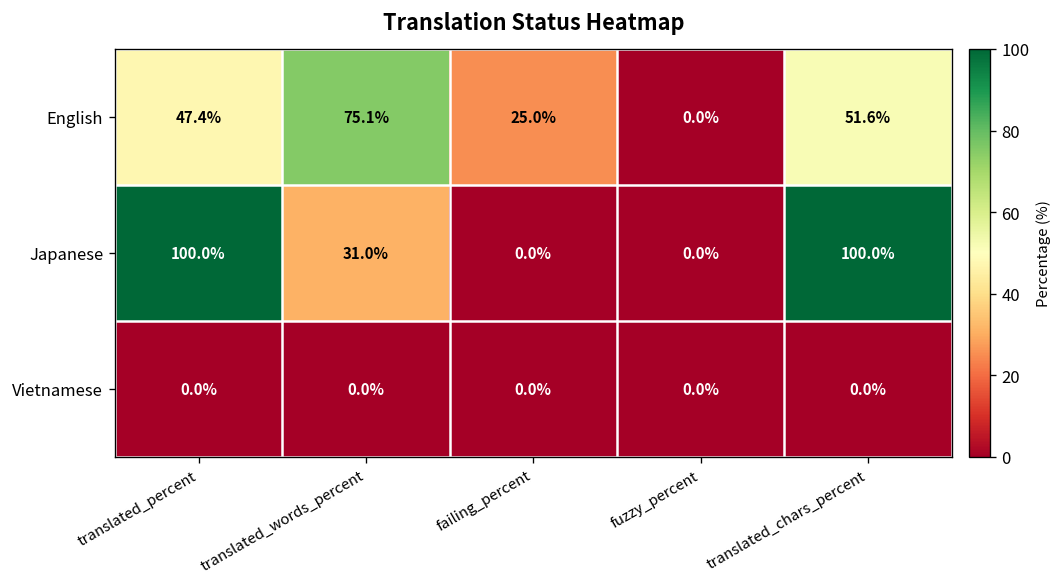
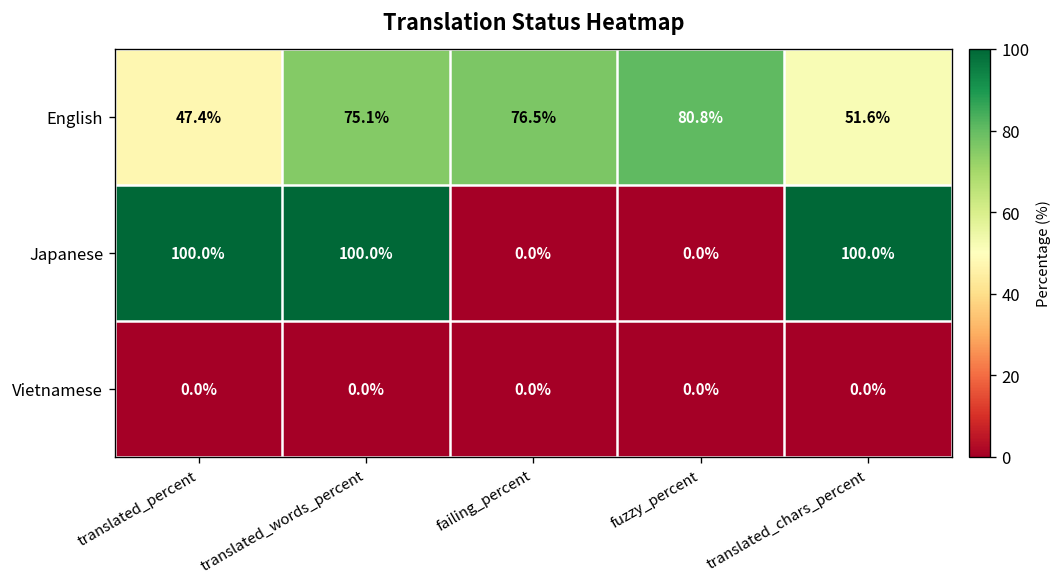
  {
    "English": {
      "translated_percent": "47.4%",
      "translated_words_percent": "75.1%",
-     "failing_percent": "25.0%",
-     "fuzzy_percent": "0.0%",
+     "failing_percent": "76.5%",
+     "fuzzy_percent": "80.8%",
      "translated_chars_percent": "51.6%"
    },
    "Japanese": {
      "translated_percent": "100.0%",
-     "translated_words_percent": "31.0%",
+     "translated_words_percent": "100.0%",
      "failing_percent": "0.0%",
      "fuzzy_percent": "0.0%",
      "translated_chars_percent": "100.0%"
    },
    "Vietnamese": {
      "translated_percent": "0.0%",
      "translated_words_percent": "0.0%",
      "failing_percent": "0.0%",
      "fuzzy_percent": "0.0%",
      "translated_chars_percent": "0.0%"
    }
  }
